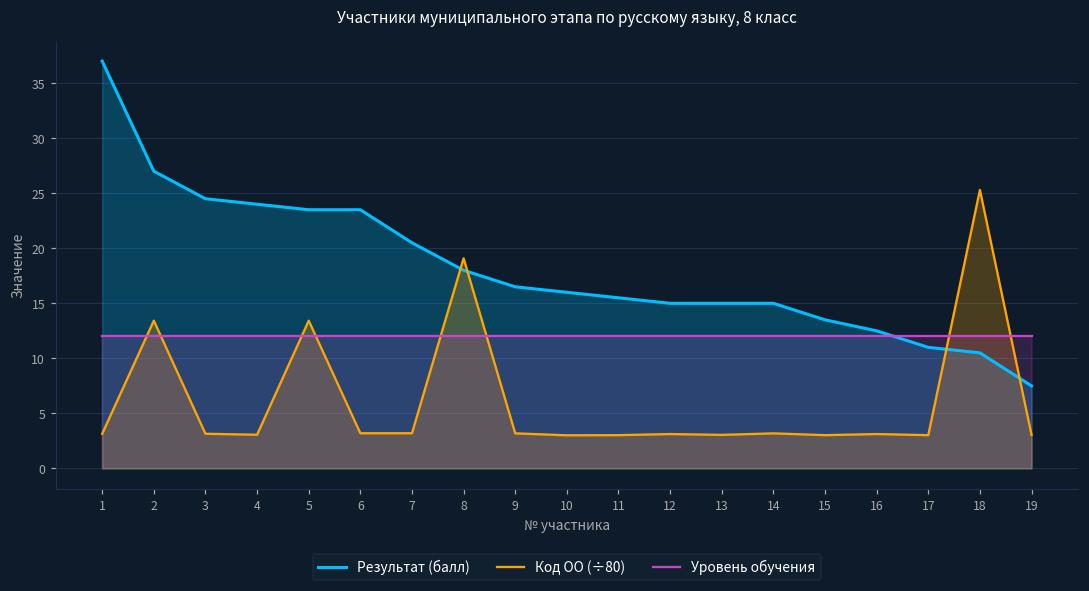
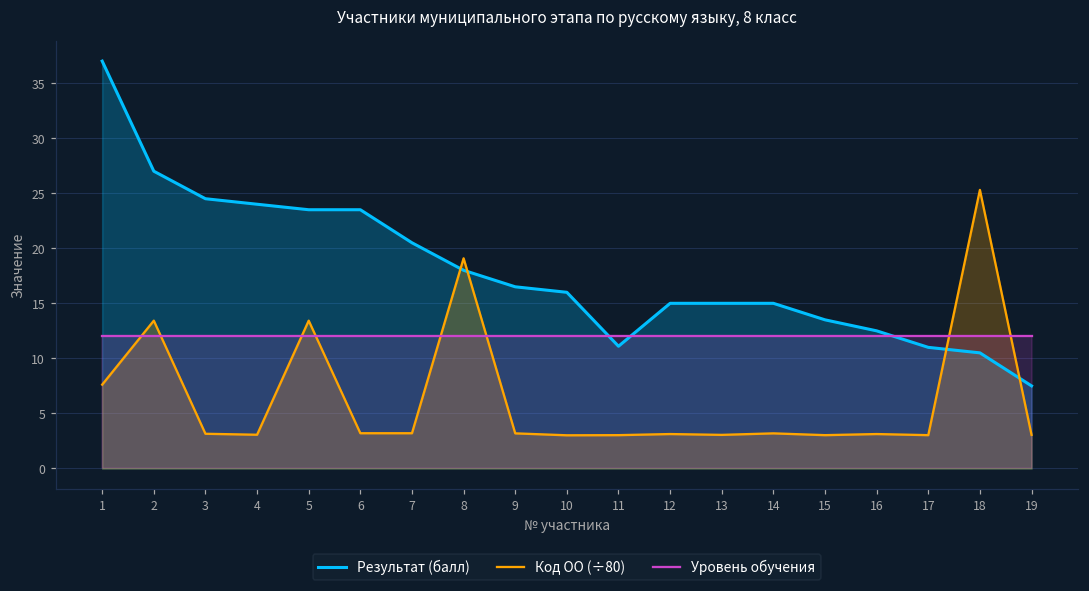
  {
    "Результат (балл)": {
      "1": 37.0,
      "2": 27.0,
      "3": 24.5,
      "4": 24.0,
      "5": 23.5,
      "6": 23.5,
      "7": 20.5,
      "8": 18.0,
      "9": 16.5,
      "10": 16.0,
-     "11": 15.5,
+     "11": 11.1,
      "12": 15.0,
      "13": 15.0,
      "14": 15.0,
      "15": 13.5,
      "16": 12.5,
      "17": 11.0,
      "18": 10.5,
      "19": 7.5
    },
    "Код ОО (÷80)": {
-     "1": 3.2,
+     "1": 7.6,
      "2": 13.4,
      "3": 3.2,
      "4": 3.1,
      "5": 13.4,
      "6": 3.2,
      "7": 3.2,
      "8": 19.1,
      "9": 3.2,
      "10": 3.0,
      "11": 3.0,
      "12": 3.1,
      "13": 3.1,
      "14": 3.2,
      "15": 3.0,
      "16": 3.1,
      "17": 3.0,
      "18": 25.3,
      "19": 3.1
    },
    "Уровень обучения": {
      "1": 12.0,
      "2": 12.0,
      "3": 12.0,
      "4": 12.0,
      "5": 12.0,
      "6": 12.0,
      "7": 12.0,
      "8": 12.0,
      "9": 12.0,
      "10": 12.0,
      "11": 12.0,
      "12": 12.0,
      "13": 12.0,
      "14": 12.0,
      "15": 12.0,
      "16": 12.0,
      "17": 12.0,
      "18": 12.0,
      "19": 12.0
    }
  }
